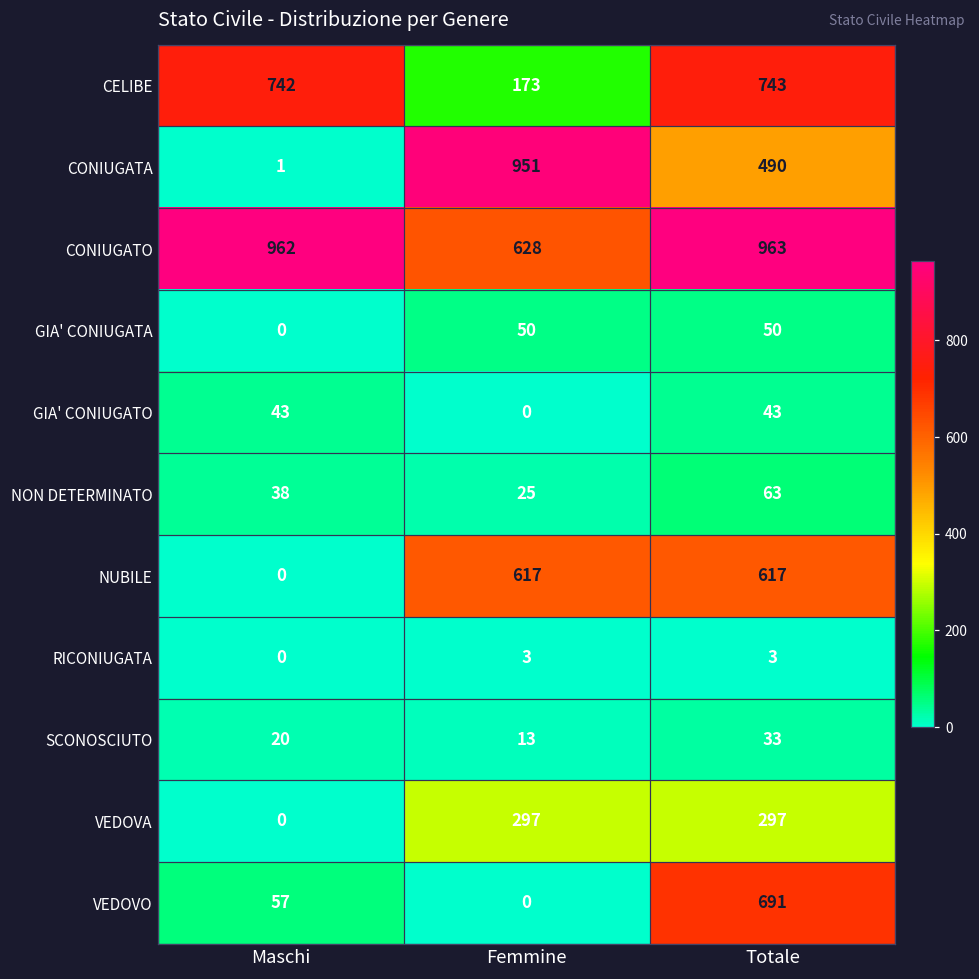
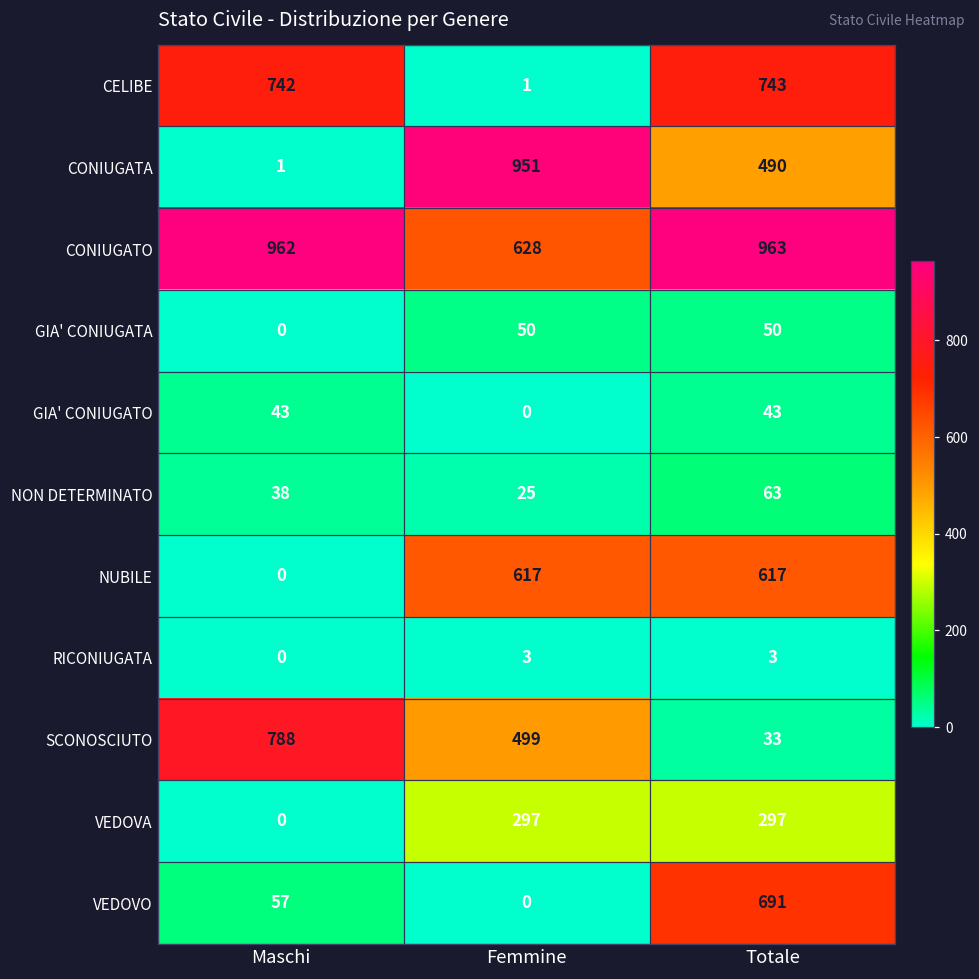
  {
    "CELIBE": {
      "Maschi": 742,
-     "Femmine": 173,
+     "Femmine": 1,
      "Totale": 743
    },
    "CONIUGATA": {
      "Maschi": 1,
      "Femmine": 951,
      "Totale": 490
    },
    "CONIUGATO": {
      "Maschi": 962,
      "Femmine": 628,
      "Totale": 963
    },
    "GIA' CONIUGATA": {
      "Maschi": 0,
      "Femmine": 50,
      "Totale": 50
    },
    "GIA' CONIUGATO": {
      "Maschi": 43,
      "Femmine": 0,
      "Totale": 43
    },
    "NON DETERMINATO": {
      "Maschi": 38,
      "Femmine": 25,
      "Totale": 63
    },
    "NUBILE": {
      "Maschi": 0,
      "Femmine": 617,
      "Totale": 617
    },
    "RICONIUGATA": {
      "Maschi": 0,
      "Femmine": 3,
      "Totale": 3
    },
    "SCONOSCIUTO": {
-     "Maschi": 20,
-     "Femmine": 13,
+     "Maschi": 788,
+     "Femmine": 499,
      "Totale": 33
    },
    "VEDOVA": {
      "Maschi": 0,
      "Femmine": 297,
      "Totale": 297
    },
    "VEDOVO": {
      "Maschi": 57,
      "Femmine": 0,
      "Totale": 691
    }
  }
